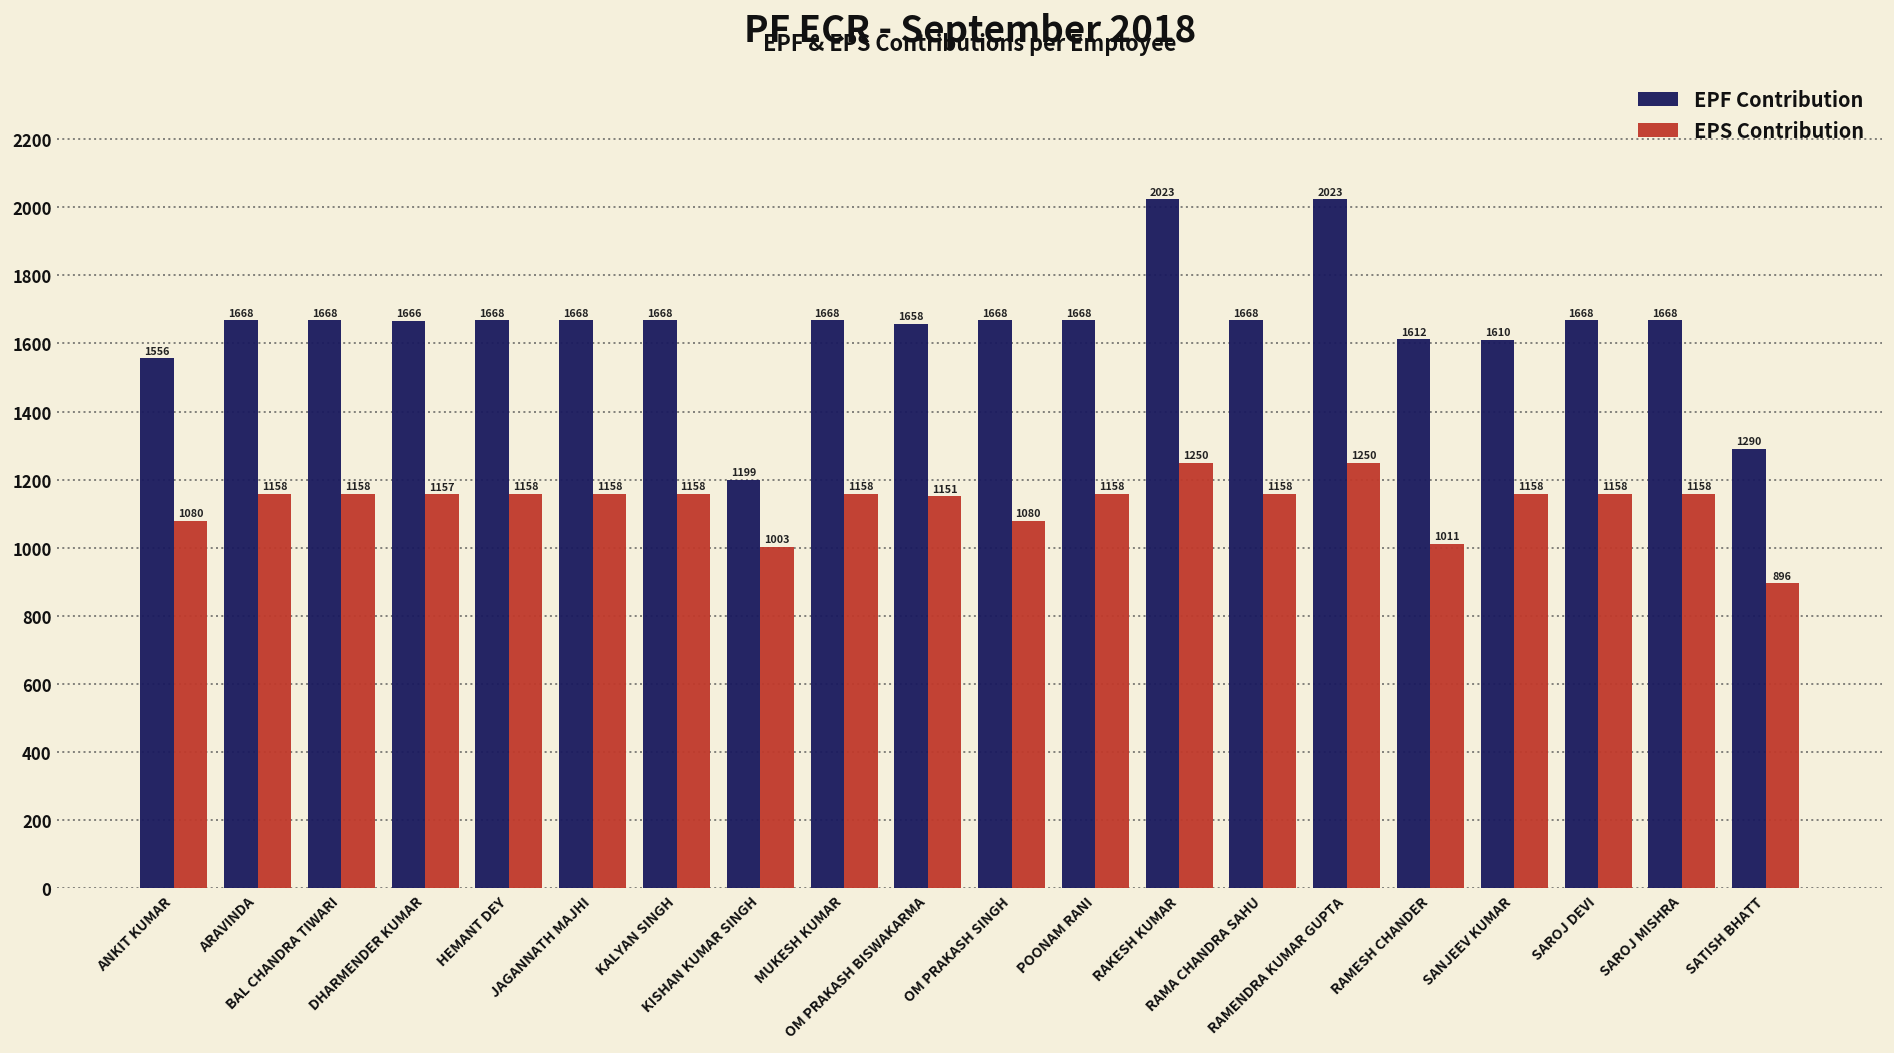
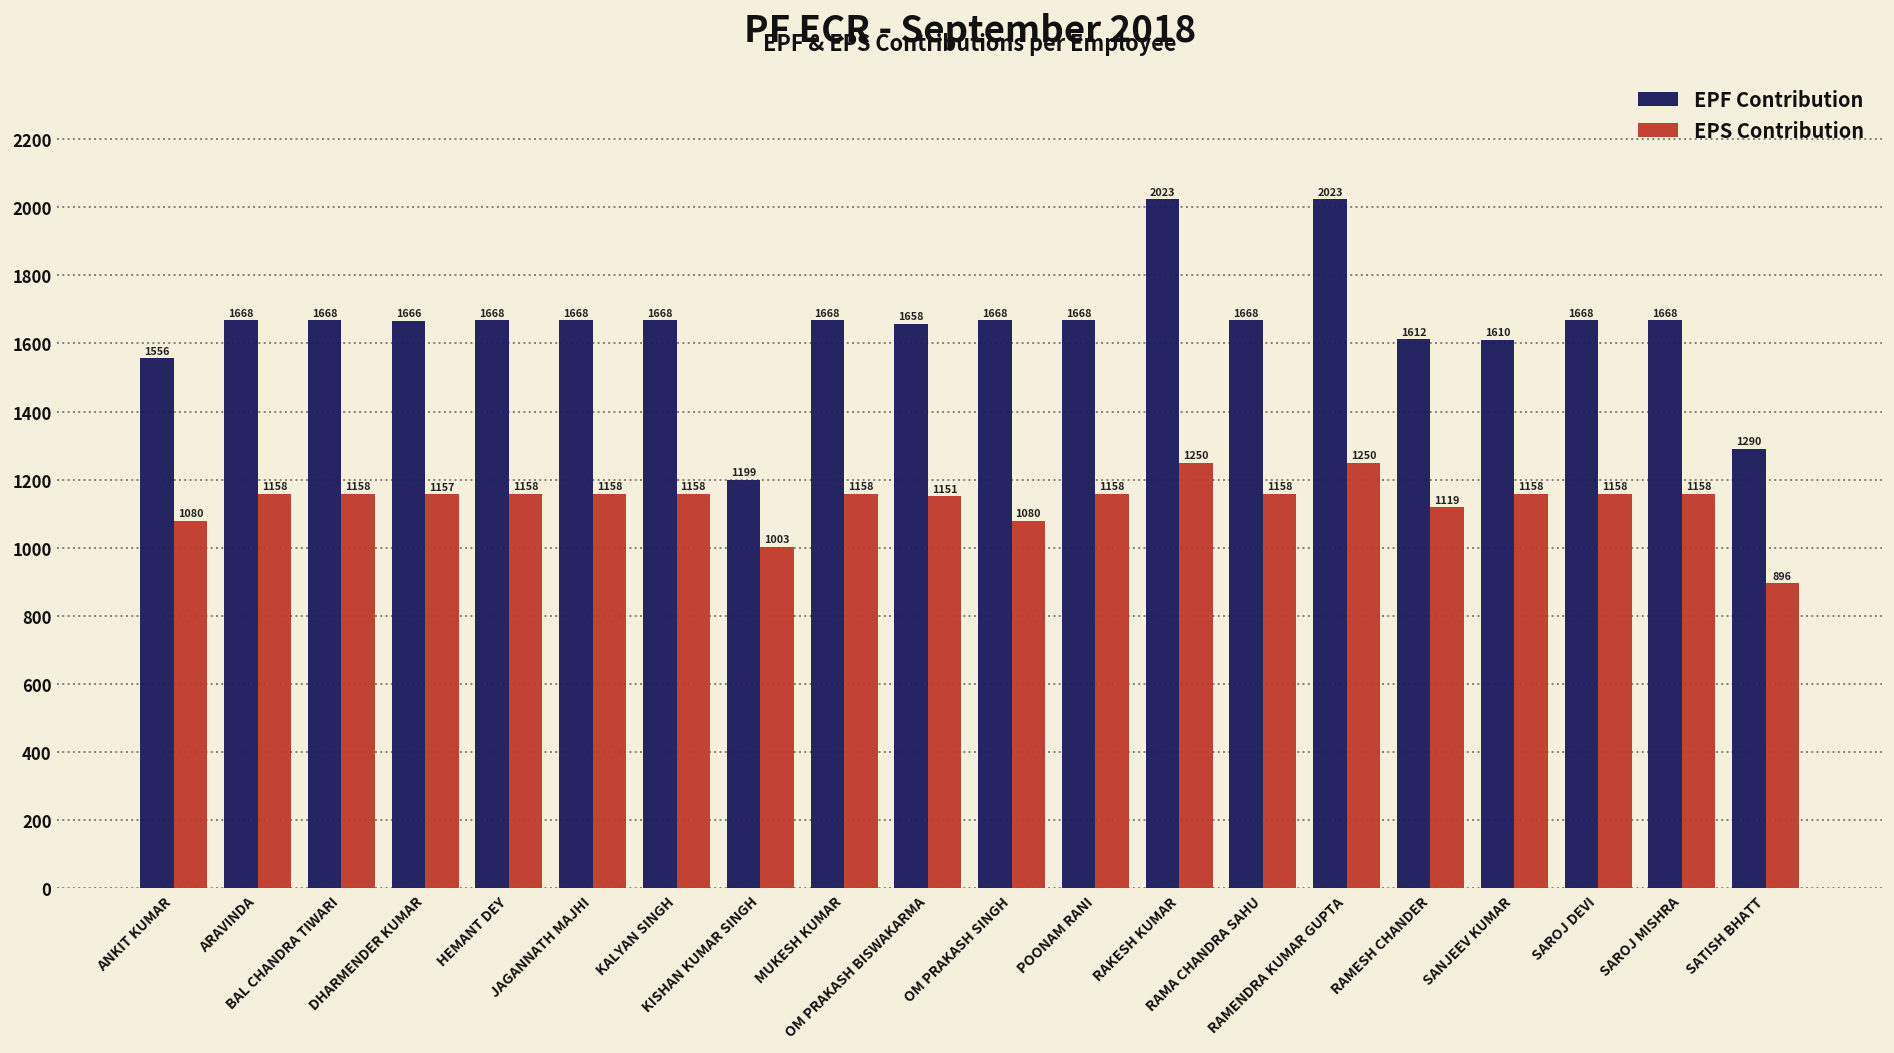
  {
    "EPF Contribution": {
      "ANKIT KUMAR": 1556,
      "ARAVINDA": 1668,
      "BAL CHANDRA TIWARI": 1668,
      "DHARMENDER KUMAR": 1666,
      "HEMANT DEY": 1668,
      "JAGANNATH MAJHI": 1668,
      "KALYAN SINGH": 1668,
      "KISHAN KUMAR SINGH": 1199,
      "MUKESH KUMAR": 1668,
      "OM PRAKASH BISWAKARMA": 1658,
      "OM PRAKASH SINGH": 1668,
      "POONAM RANI": 1668,
      "RAKESH KUMAR": 2023,
      "RAMA CHANDRA SAHU": 1668,
      "RAMENDRA KUMAR GUPTA": 2023,
      "RAMESH CHANDER": 1612,
      "SANJEEV KUMAR": 1610,
      "SAROJ DEVI": 1668,
      "SAROJ MISHRA": 1668,
      "SATISH BHATT": 1290
    },
    "EPS Contribution": {
      "ANKIT KUMAR": 1080,
      "ARAVINDA": 1158,
      "BAL CHANDRA TIWARI": 1158,
      "DHARMENDER KUMAR": 1157,
      "HEMANT DEY": 1158,
      "JAGANNATH MAJHI": 1158,
      "KALYAN SINGH": 1158,
      "KISHAN KUMAR SINGH": 1003,
      "MUKESH KUMAR": 1158,
      "OM PRAKASH BISWAKARMA": 1151,
      "OM PRAKASH SINGH": 1080,
      "POONAM RANI": 1158,
      "RAKESH KUMAR": 1250,
      "RAMA CHANDRA SAHU": 1158,
      "RAMENDRA KUMAR GUPTA": 1250,
-     "RAMESH CHANDER": 1011,
+     "RAMESH CHANDER": 1119,
      "SANJEEV KUMAR": 1158,
      "SAROJ DEVI": 1158,
      "SAROJ MISHRA": 1158,
      "SATISH BHATT": 896
    }
  }
